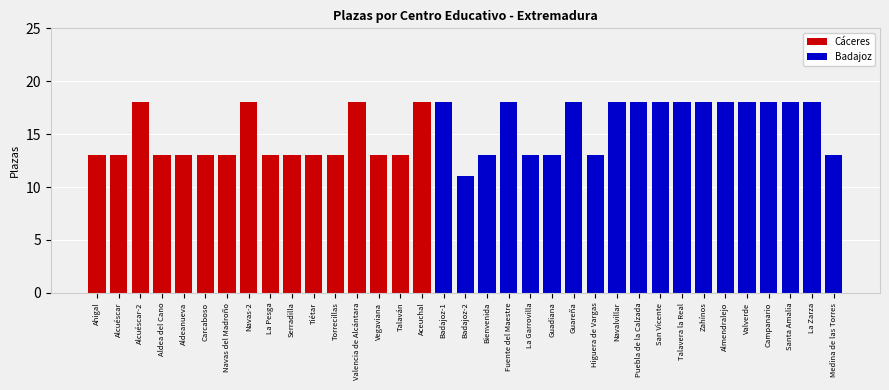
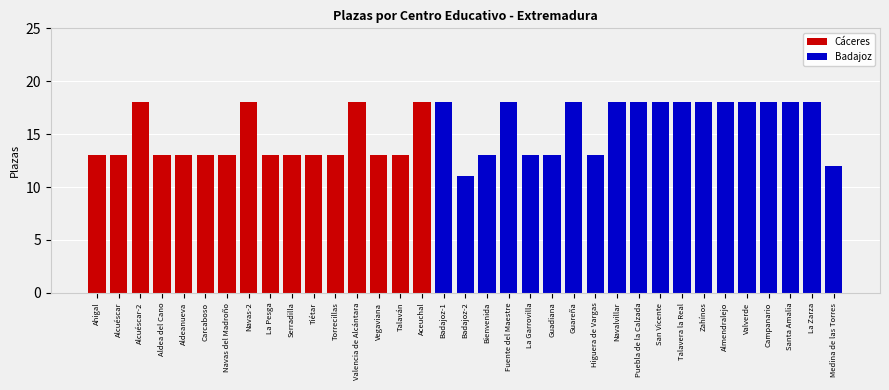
  {
    "Cáceres": {
      "Ahigal": 13,
      "Alcuéscar": 13,
      "Alcuéscar-2": 18,
      "Aldea del Cano": 13,
      "Aldeanueva": 13,
      "Carcaboso": 13,
      "Navas del Madroño": 13,
      "Navas-2": 18,
      "La Pesga": 13,
      "Serradilla": 13,
      "Tiétar": 13,
      "Torrecillas": 13,
      "Valencia de Alcántara": 18,
      "Vegaviana": 13,
      "Talaván": 13,
      "Aceuchal": 18,
      "Badajoz-1": 0,
      "Badajoz-2": 0,
      "Bienvenida": 0,
      "Fuente del Maestre": 0,
      "La Garrovilla": 0,
      "Guadiana": 0,
      "Guareña": 0,
      "Higuera de Vargas": 0,
      "Navalvillar": 0,
      "Puebla de la Calzada": 0,
      "San Vicente": 0,
      "Talavera la Real": 0,
      "Zahínos": 0,
      "Almendralejo": 0,
      "Valverde": 0,
      "Campanario": 0,
      "Santa Amalia": 0,
      "La Zarza": 0,
      "Medina de las Torres": 0
    },
    "Badajoz": {
      "Ahigal": 0,
      "Alcuéscar": 0,
      "Alcuéscar-2": 0,
      "Aldea del Cano": 0,
      "Aldeanueva": 0,
      "Carcaboso": 0,
      "Navas del Madroño": 0,
      "Navas-2": 0,
      "La Pesga": 0,
      "Serradilla": 0,
      "Tiétar": 0,
      "Torrecillas": 0,
      "Valencia de Alcántara": 0,
      "Vegaviana": 0,
      "Talaván": 0,
      "Aceuchal": 0,
      "Badajoz-1": 18,
      "Badajoz-2": 11,
      "Bienvenida": 13,
      "Fuente del Maestre": 18,
      "La Garrovilla": 13,
      "Guadiana": 13,
      "Guareña": 18,
      "Higuera de Vargas": 13,
      "Navalvillar": 18,
      "Puebla de la Calzada": 18,
      "San Vicente": 18,
      "Talavera la Real": 18,
      "Zahínos": 18,
      "Almendralejo": 18,
      "Valverde": 18,
      "Campanario": 18,
      "Santa Amalia": 18,
      "La Zarza": 18,
-     "Medina de las Torres": 13
+     "Medina de las Torres": 12
    }
  }
